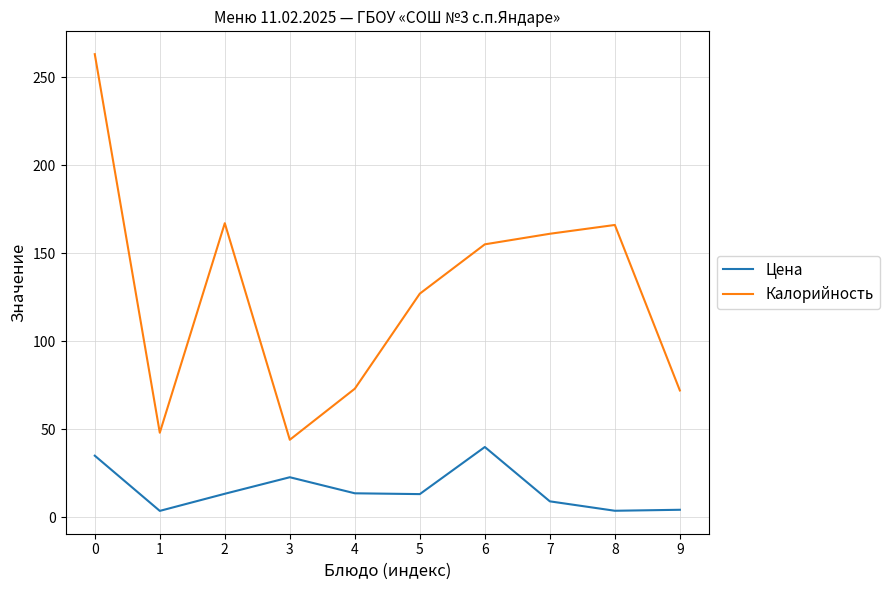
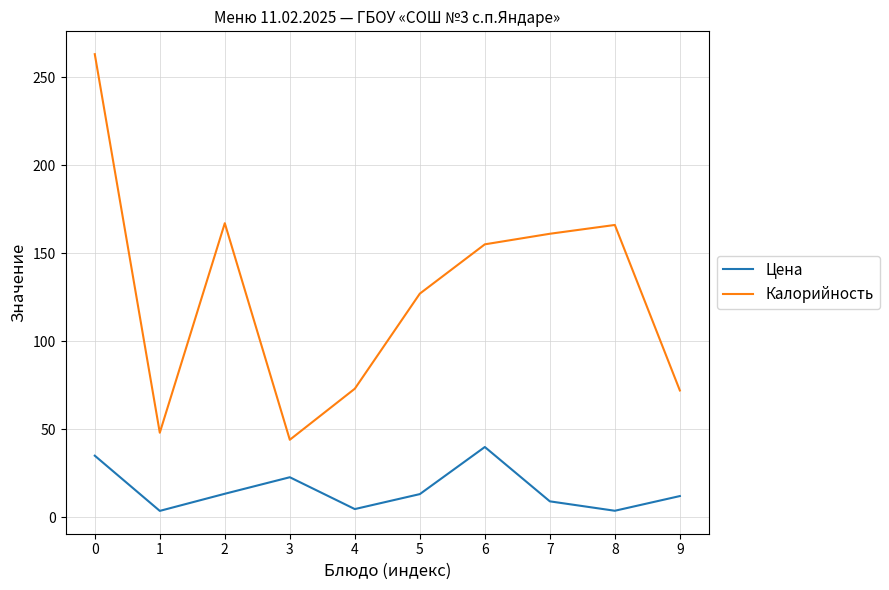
  {
    "Цена": {
      "0": 35,
      "1": 4,
      "2": 13,
      "3": 23,
-     "4": 14,
+     "4": 5,
      "5": 13,
      "6": 40,
      "7": 9,
      "8": 4,
-     "9": 4
+     "9": 12
    },
    "Калорийность": {
      "0": 263,
      "1": 48,
      "2": 167,
      "3": 44,
      "4": 73,
      "5": 127,
      "6": 155,
      "7": 161,
      "8": 166,
      "9": 72
    }
  }
